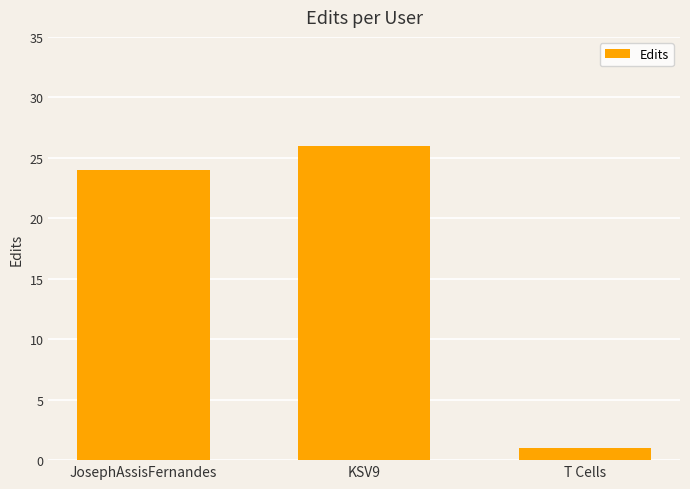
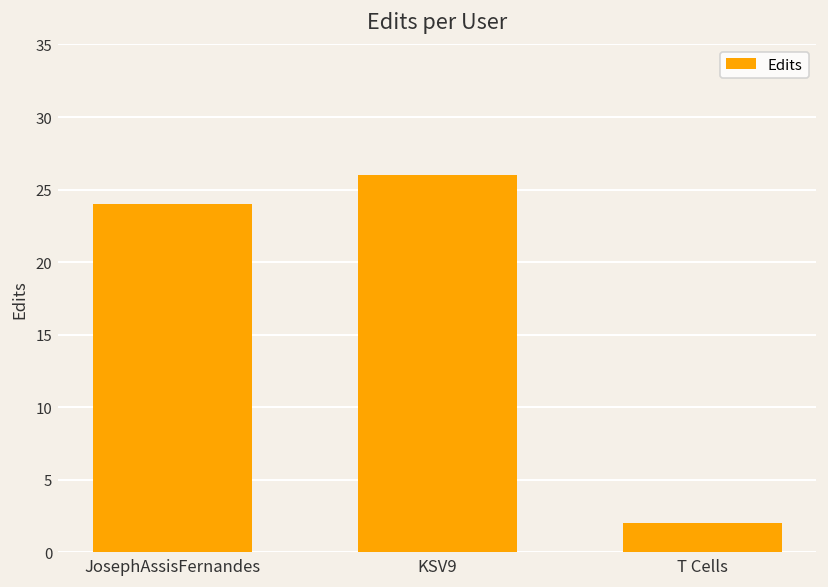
  {
    "JosephAssisFernandes": 24,
    "KSV9": 26,
-   "T Cells": 1
+   "T Cells": 2
  }
